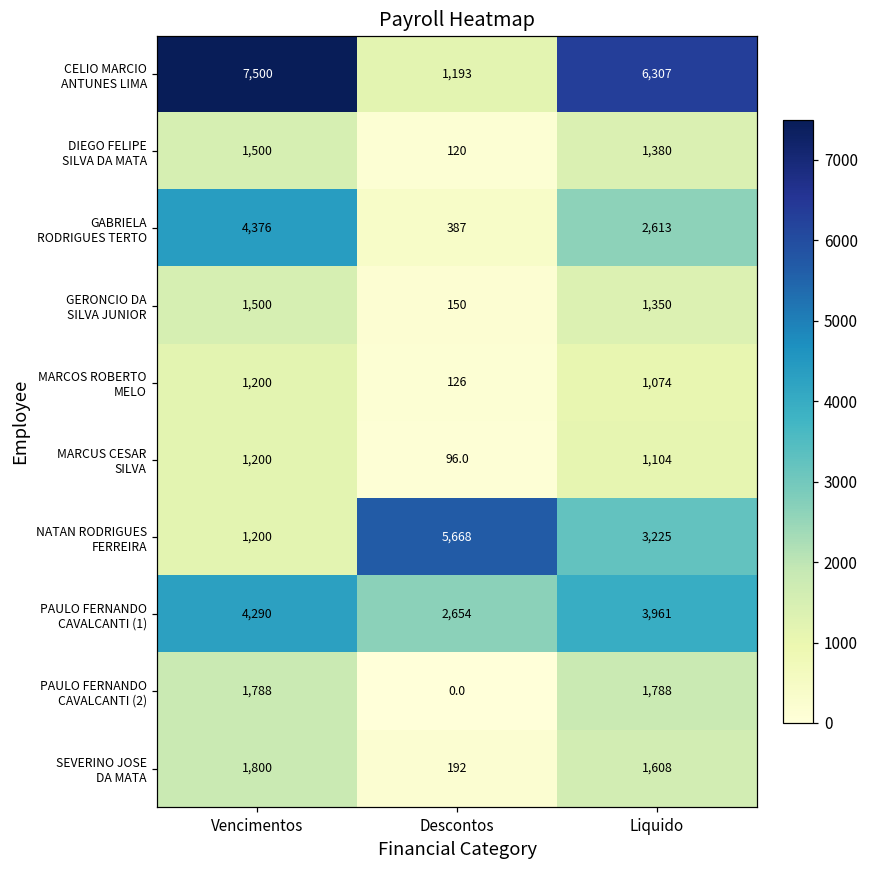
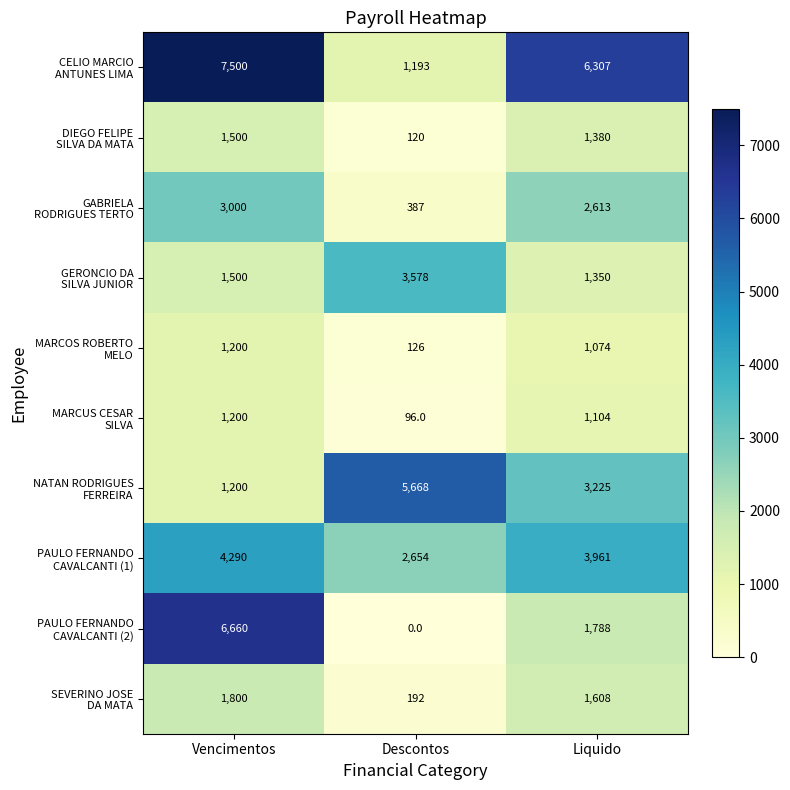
  {
    "CELIO MARCIO ANTUNES LIMA": {
      "Vencimentos": "7,500",
      "Descontos": "1,193",
      "Liquido": "6,307"
    },
    "DIEGO FELIPE SILVA DA MATA": {
      "Vencimentos": "1,500",
      "Descontos": "120",
      "Liquido": "1,380"
    },
    "GABRIELA RODRIGUES TERTO": {
-     "Vencimentos": "4,376",
+     "Vencimentos": "3,000",
      "Descontos": "387",
      "Liquido": "2,613"
    },
    "GERONCIO DA SILVA JUNIOR": {
      "Vencimentos": "1,500",
-     "Descontos": "150",
+     "Descontos": "3,578",
      "Liquido": "1,350"
    },
    "MARCOS ROBERTO MELO": {
      "Vencimentos": "1,200",
      "Descontos": "126",
      "Liquido": "1,074"
    },
    "MARCUS CESAR SILVA": {
      "Vencimentos": "1,200",
      "Descontos": "96.0",
      "Liquido": "1,104"
    },
    "NATAN RODRIGUES FERREIRA": {
      "Vencimentos": "1,200",
      "Descontos": "5,668",
      "Liquido": "3,225"
    },
    "PAULO FERNANDO CAVALCANTI (1)": {
      "Vencimentos": "4,290",
      "Descontos": "2,654",
      "Liquido": "3,961"
    },
    "PAULO FERNANDO CAVALCANTI (2)": {
-     "Vencimentos": "1,788",
+     "Vencimentos": "6,660",
      "Descontos": "0.0",
      "Liquido": "1,788"
    },
    "SEVERINO JOSE DA MATA": {
      "Vencimentos": "1,800",
      "Descontos": "192",
      "Liquido": "1,608"
    }
  }
